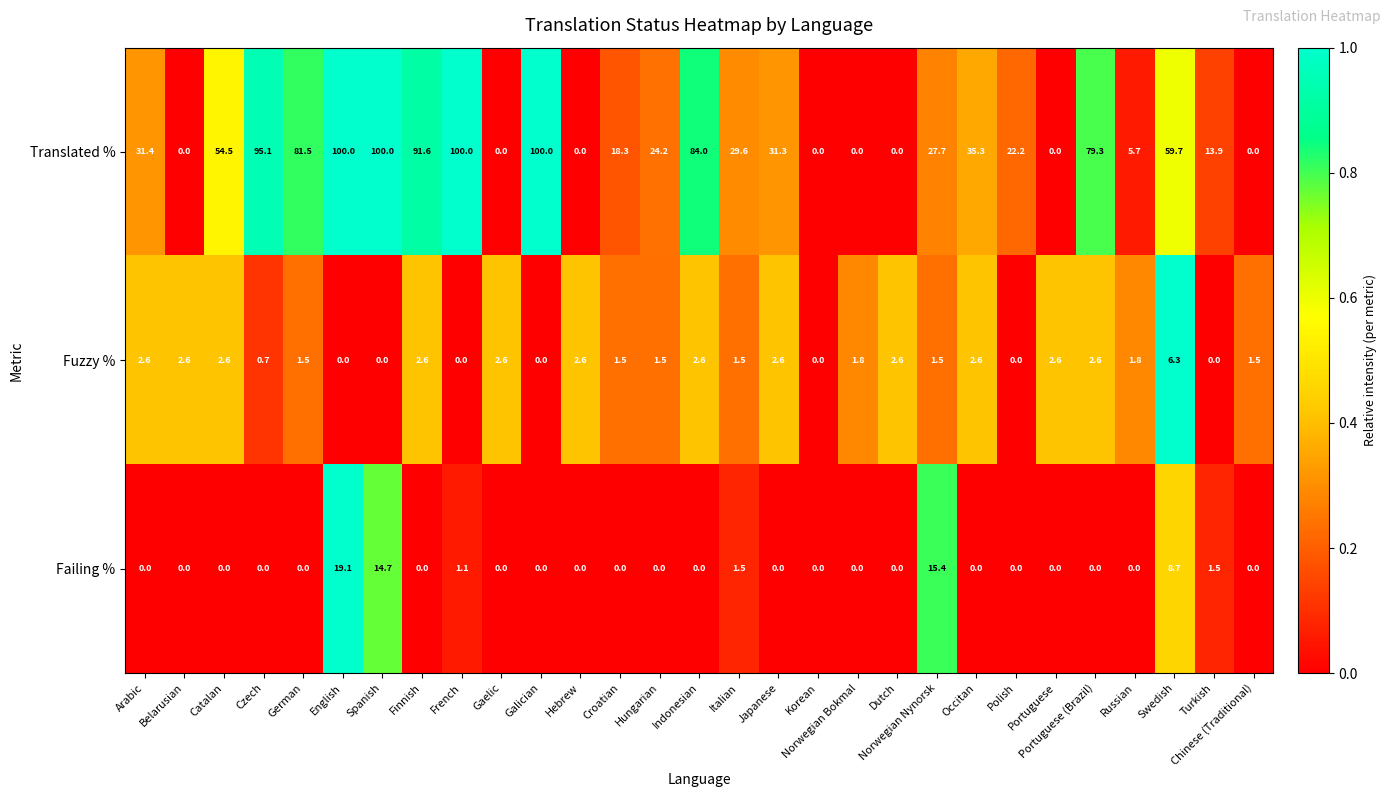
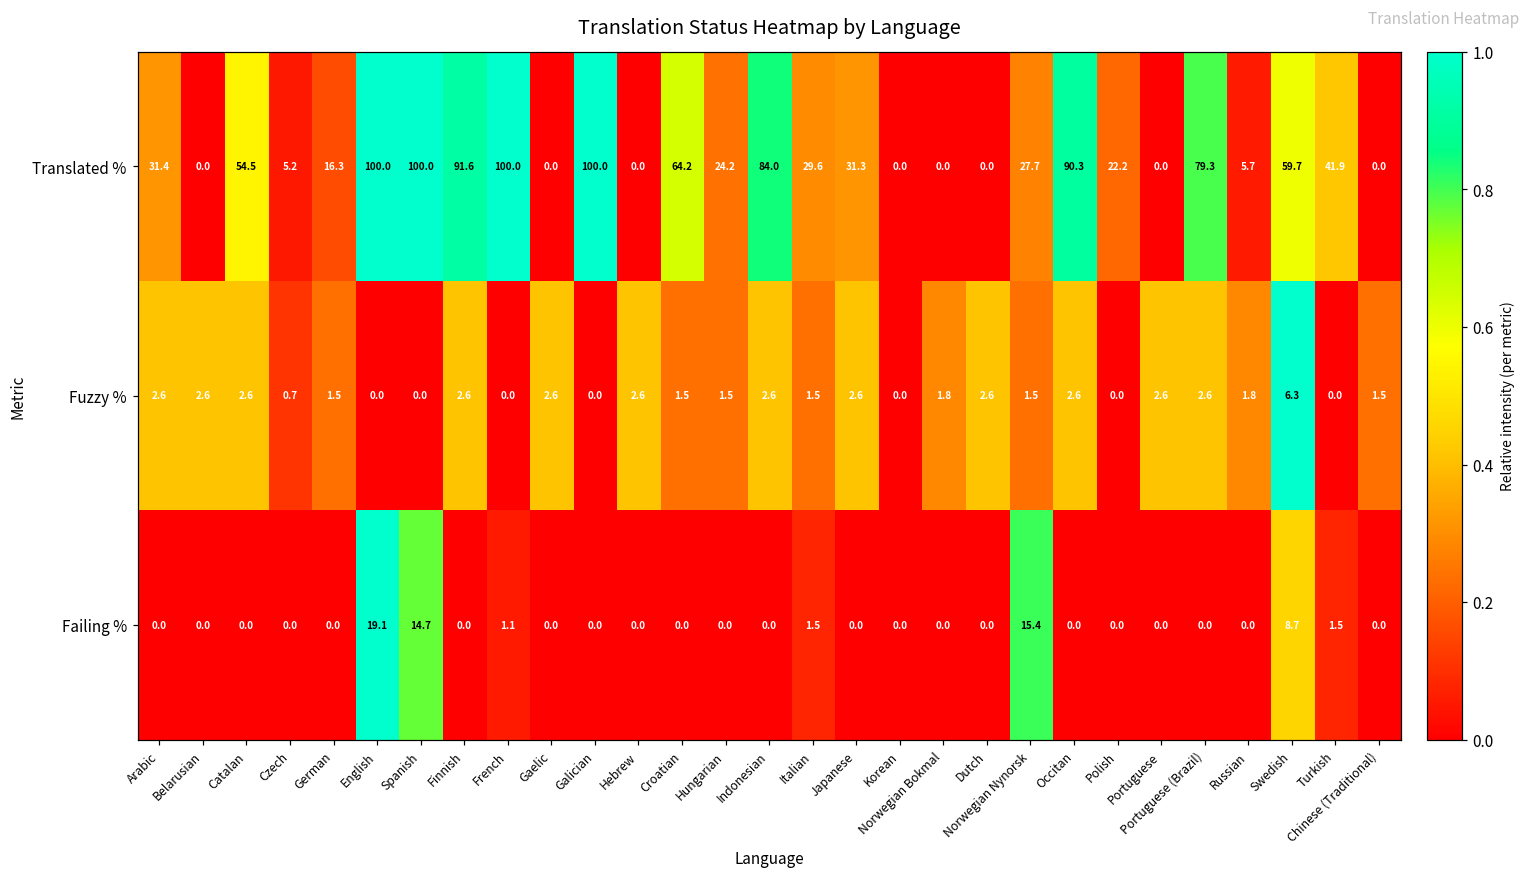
  {
    "Translated %": {
      "Arabic": 31.4,
      "Belarusian": 0.0,
      "Catalan": 54.5,
-     "Czech": 95.1,
-     "German": 81.5,
+     "Czech": 5.2,
+     "German": 16.3,
      "English": 100.0,
      "Spanish": 100.0,
      "Finnish": 91.6,
      "French": 100.0,
      "Gaelic": 0.0,
      "Galician": 100.0,
      "Hebrew": 0.0,
-     "Croatian": 18.3,
+     "Croatian": 64.2,
      "Hungarian": 24.2,
      "Indonesian": 84.0,
      "Italian": 29.6,
      "Japanese": 31.3,
      "Korean": 0.0,
      "Norwegian Bokmal": 0.0,
      "Dutch": 0.0,
      "Norwegian Nynorsk": 27.7,
-     "Occitan": 35.3,
+     "Occitan": 90.3,
      "Polish": 22.2,
      "Portuguese": 0.0,
      "Portuguese (Brazil)": 79.3,
      "Russian": 5.7,
      "Swedish": 59.7,
-     "Turkish": 13.9,
+     "Turkish": 41.9,
      "Chinese (Traditional)": 0.0
    },
    "Fuzzy %": {
      "Arabic": 2.6,
      "Belarusian": 2.6,
      "Catalan": 2.6,
      "Czech": 0.7,
      "German": 1.5,
      "English": 0.0,
      "Spanish": 0.0,
      "Finnish": 2.6,
      "French": 0.0,
      "Gaelic": 2.6,
      "Galician": 0.0,
      "Hebrew": 2.6,
      "Croatian": 1.5,
      "Hungarian": 1.5,
      "Indonesian": 2.6,
      "Italian": 1.5,
      "Japanese": 2.6,
      "Korean": 0.0,
      "Norwegian Bokmal": 1.8,
      "Dutch": 2.6,
      "Norwegian Nynorsk": 1.5,
      "Occitan": 2.6,
      "Polish": 0.0,
      "Portuguese": 2.6,
      "Portuguese (Brazil)": 2.6,
      "Russian": 1.8,
      "Swedish": 6.3,
      "Turkish": 0.0,
      "Chinese (Traditional)": 1.5
    },
    "Failing %": {
      "Arabic": 0.0,
      "Belarusian": 0.0,
      "Catalan": 0.0,
      "Czech": 0.0,
      "German": 0.0,
      "English": 19.1,
      "Spanish": 14.7,
      "Finnish": 0.0,
      "French": 1.1,
      "Gaelic": 0.0,
      "Galician": 0.0,
      "Hebrew": 0.0,
      "Croatian": 0.0,
      "Hungarian": 0.0,
      "Indonesian": 0.0,
      "Italian": 1.5,
      "Japanese": 0.0,
      "Korean": 0.0,
      "Norwegian Bokmal": 0.0,
      "Dutch": 0.0,
      "Norwegian Nynorsk": 15.4,
      "Occitan": 0.0,
      "Polish": 0.0,
      "Portuguese": 0.0,
      "Portuguese (Brazil)": 0.0,
      "Russian": 0.0,
      "Swedish": 8.7,
      "Turkish": 1.5,
      "Chinese (Traditional)": 0.0
    }
  }
